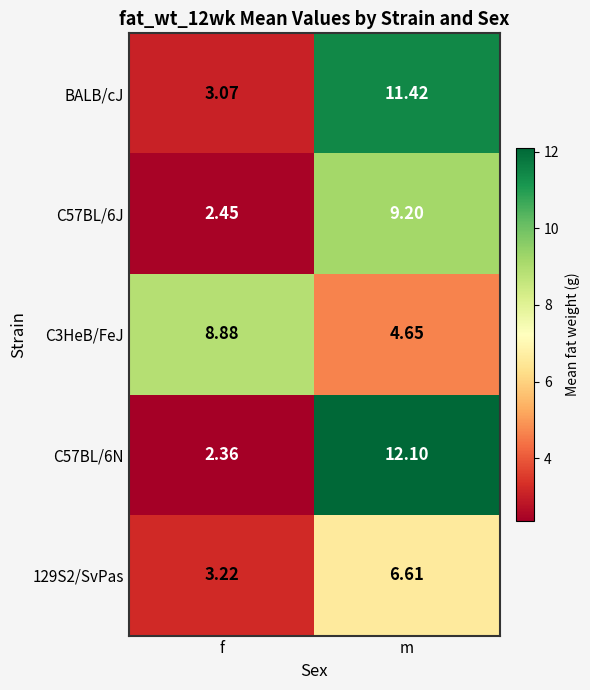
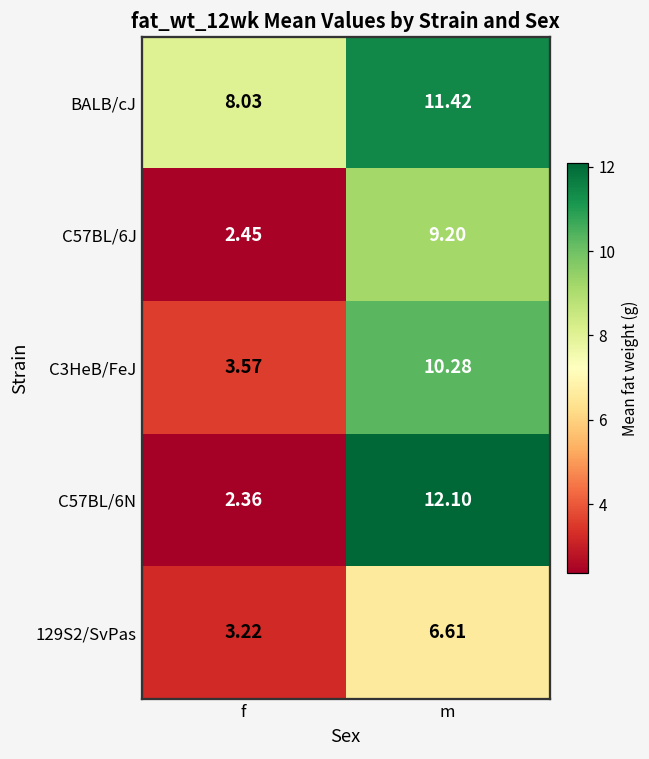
  {
    "BALB/cJ": {
-     "f": 3.07,
+     "f": 8.03,
      "m": 11.42
    },
    "C57BL/6J": {
      "f": 2.45,
      "m": 9.20
    },
    "C3HeB/FeJ": {
-     "f": 8.88,
-     "m": 4.65
+     "f": 3.57,
+     "m": 10.28
    },
    "C57BL/6N": {
      "f": 2.36,
      "m": 12.10
    },
    "129S2/SvPas": {
      "f": 3.22,
      "m": 6.61
    }
  }
